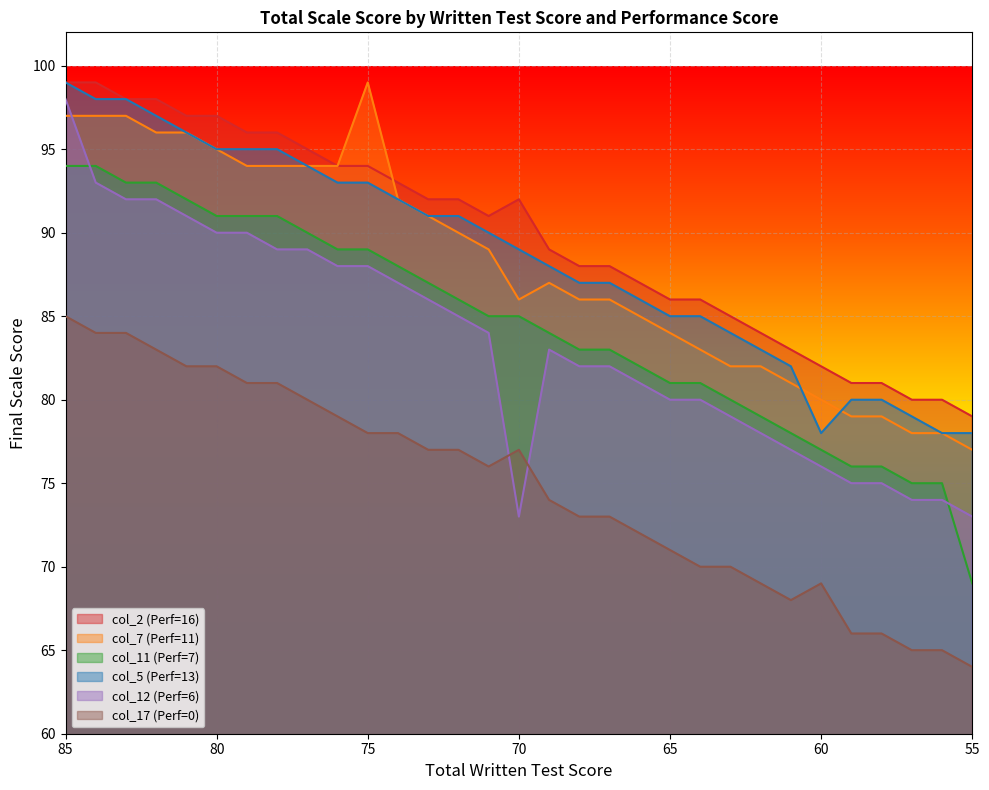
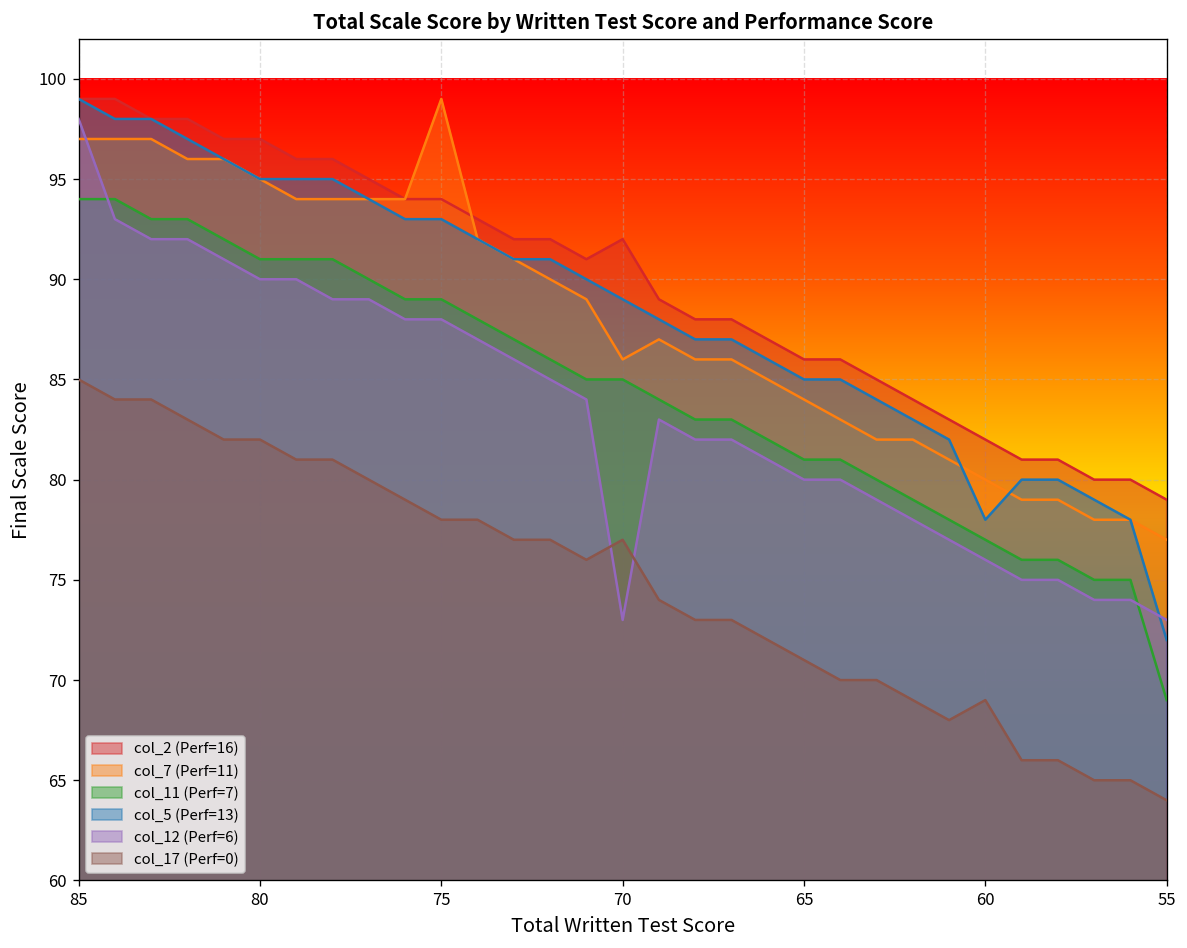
  {
    "col_2 (Perf=16)": {
      "80": 97,
      "75": 94,
      "70": 92,
      "65": 86,
      "60": 82,
      "55": 79
    },
    "col_7 (Perf=11)": {
      "85": 97,
      "75": 99,
      "70": 86,
      "65": 84,
      "60": 80,
      "55": 77
    },
    "col_11 (Perf=7)": {
      "85": 94,
      "80": 91,
      "75": 89,
      "70": 85,
      "65": 81,
      "60": 77,
      "55": 69
    },
    "col_5 (Perf=13)": {
      "75": 93,
      "70": 89,
      "65": 85,
      "60": 78,
-     "55": 78
+     "55": 72
    },
    "col_12 (Perf=6)": {
      "85": 98,
      "80": 90,
      "75": 88,
      "70": 73,
      "65": 80,
      "60": 76,
      "55": 73
    },
    "col_17 (Perf=0)": {
      "85": 85,
      "80": 82,
      "75": 78,
      "70": 77,
      "65": 71,
      "60": 69,
      "55": 64
    }
  }
